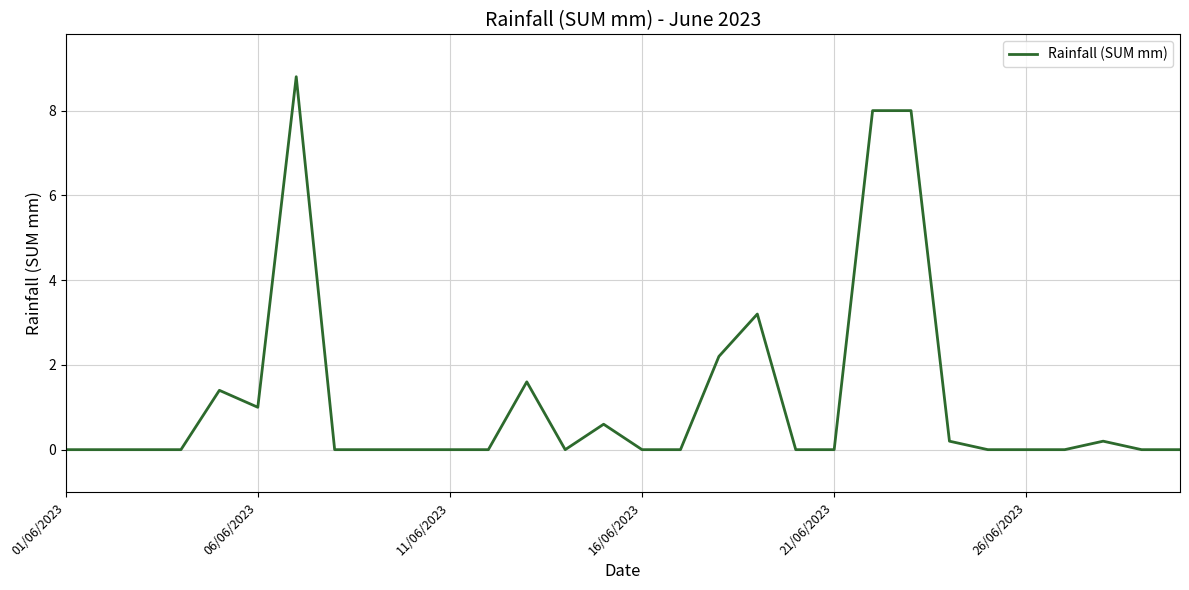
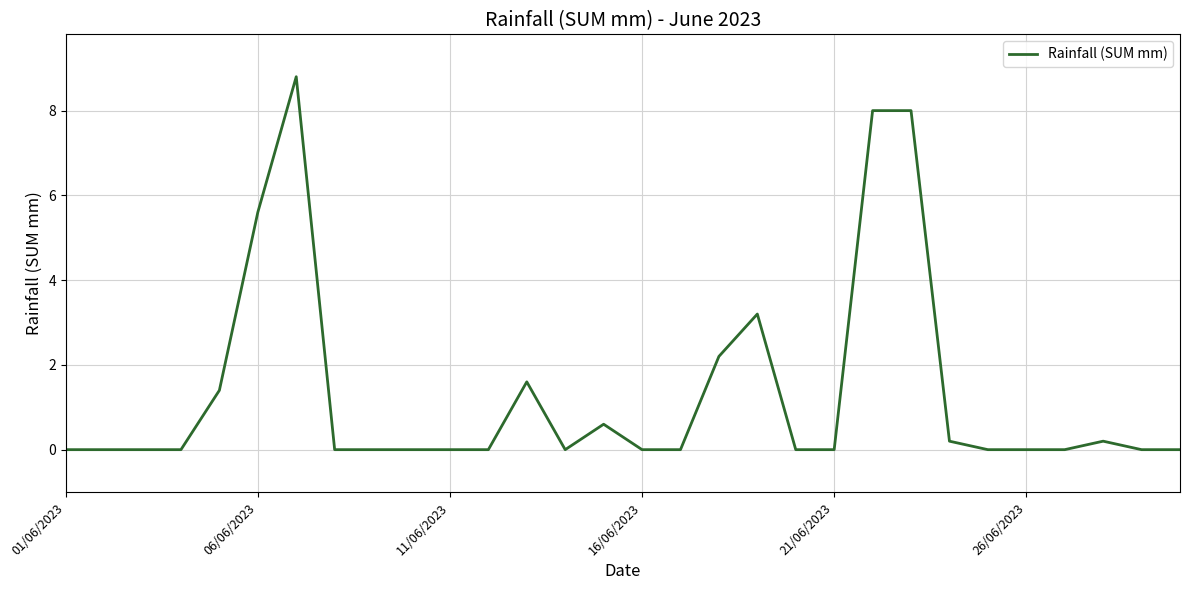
  {
    "01/06/2023": 0.0,
-   "06/06/2023": 1.0,
+   "06/06/2023": 5.6,
    "11/06/2023": 0.0,
    "16/06/2023": 0.0,
    "21/06/2023": 0.0,
    "26/06/2023": 0.0
  }
